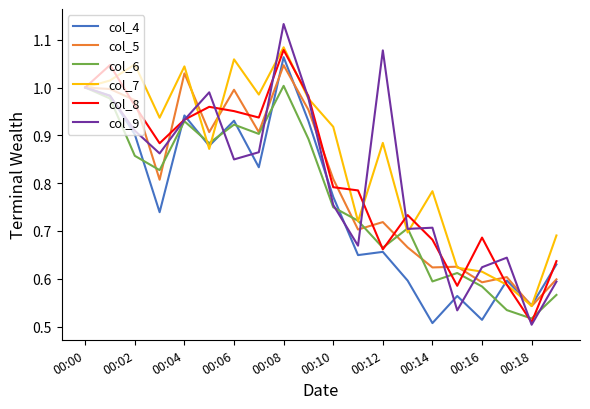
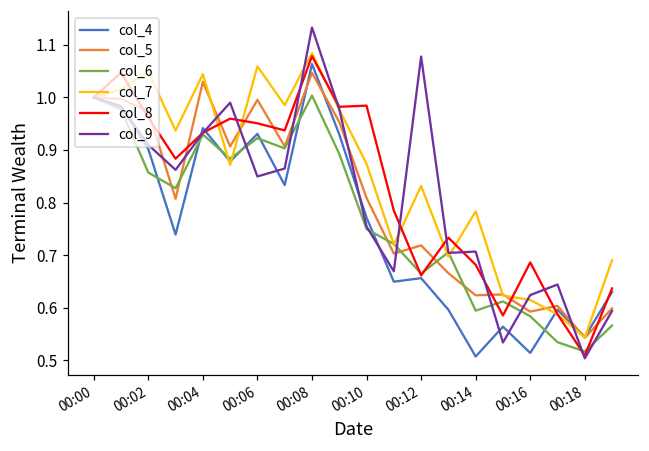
  {
    "col_4": {
      "00:04": 0.94,
      "00:06": 0.93,
      "00:08": 1.06,
      "00:10": 0.77,
      "00:14": 0.51,
      "00:16": 0.51
    },
    "col_5": {
      "00:04": 1.03,
      "00:06": 1.00,
      "00:08": 1.05,
      "00:10": 0.81,
      "00:12": 0.72,
      "00:14": 0.62,
      "00:16": 0.59
    },
    "col_6": {
      "00:02": 0.86,
      "00:06": 0.92,
      "00:08": 1.00,
      "00:14": 0.59,
      "00:16": 0.58,
      "00:18": 0.52
    },
    "col_7": {
      "00:04": 1.04,
      "00:06": 1.06,
      "00:08": 1.08,
-     "00:10": 0.92,
-     "00:12": 0.88,
+     "00:10": 0.87,
+     "00:12": 0.83,
      "00:14": 0.78,
      "00:16": 0.61
    },
    "col_8": {
      "00:06": 0.95,
      "00:08": 1.08,
-     "00:10": 0.79,
+     "00:10": 0.98,
      "00:14": 0.68,
      "00:16": 0.69
    },
    "col_9": {
      "00:06": 0.85,
      "00:08": 1.13,
      "00:12": 1.08,
      "00:14": 0.71,
      "00:16": 0.62
    }
  }
